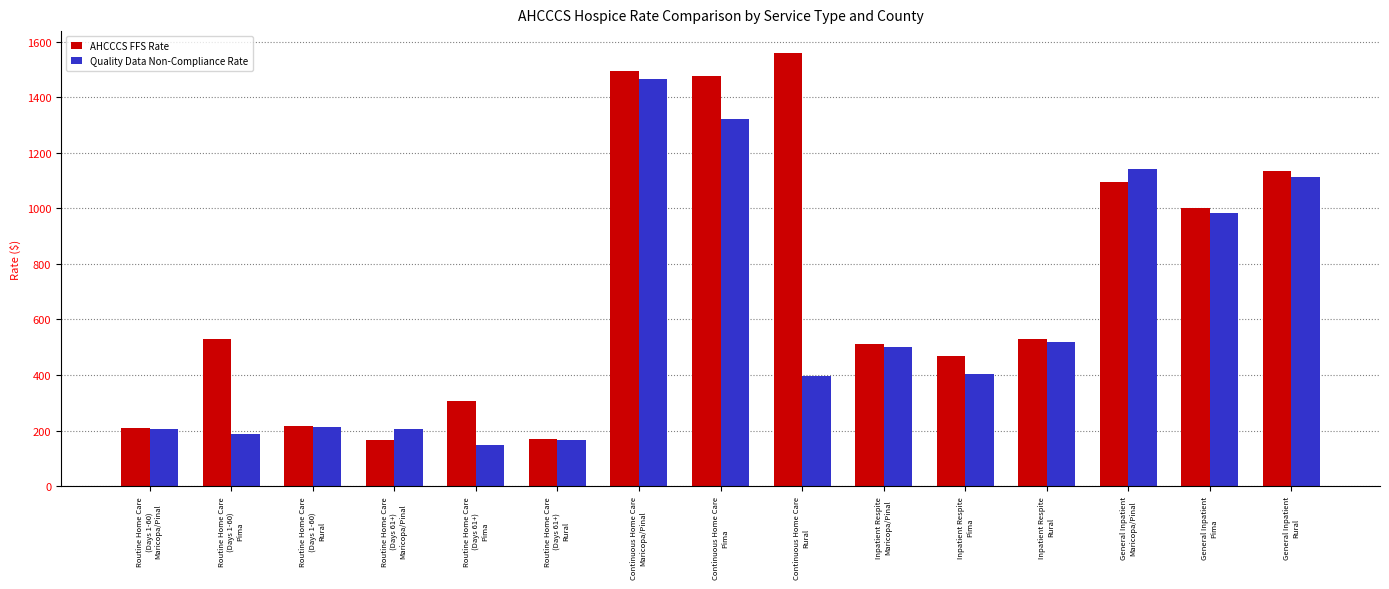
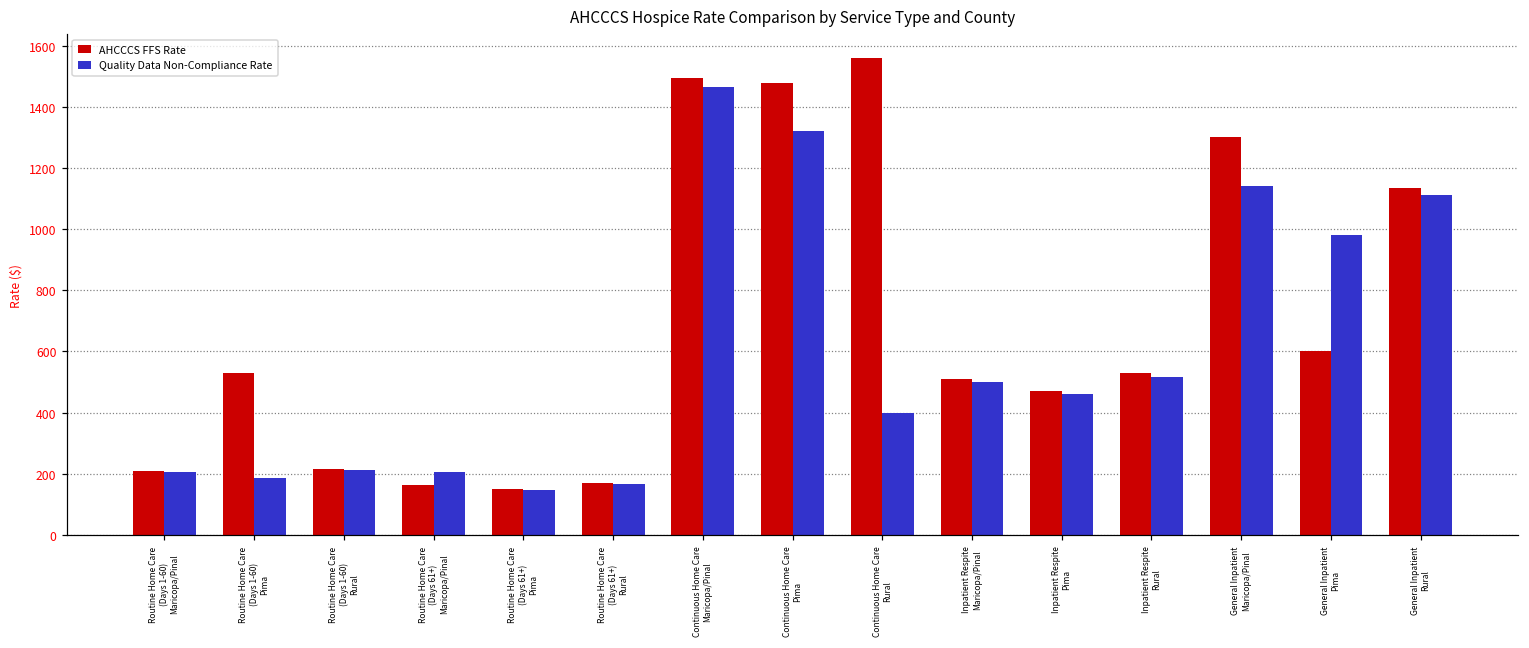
  {
    "AHCCCS FFS Rate": {
      "Routine Home Care (Days 1-60) Maricopa/Pinal": 210,
      "Routine Home Care (Days 1-60) Pima": 530,
      "Routine Home Care (Days 1-60) Rural": 220,
      "Routine Home Care (Days 61+) Maricopa/Pinal": 160,
-     "Routine Home Care (Days 61+) Pima": 300,
+     "Routine Home Care (Days 61+) Pima": 150,
      "Routine Home Care (Days 61+) Rural": 170,
      "Continuous Home Care Maricopa/Pinal": 1490,
      "Continuous Home Care Pima": 1480,
      "Continuous Home Care Rural": 1560,
      "Inpatient Respite Maricopa/Pinal": 510,
      "Inpatient Respite Pima": 470,
      "Inpatient Respite Rural": 530,
-     "General Inpatient Maricopa/Pinal": 1090,
-     "General Inpatient Pima": 1000,
+     "General Inpatient Maricopa/Pinal": 1300,
+     "General Inpatient Pima": 600,
      "General Inpatient Rural": 1130
    },
    "Quality Data Non-Compliance Rate": {
      "Routine Home Care (Days 1-60) Maricopa/Pinal": 200,
      "Routine Home Care (Days 1-60) Pima": 190,
      "Routine Home Care (Days 1-60) Rural": 210,
      "Routine Home Care (Days 61+) Maricopa/Pinal": 210,
      "Routine Home Care (Days 61+) Pima": 150,
      "Routine Home Care (Days 61+) Rural": 170,
      "Continuous Home Care Maricopa/Pinal": 1470,
      "Continuous Home Care Pima": 1320,
      "Continuous Home Care Rural": 400,
      "Inpatient Respite Maricopa/Pinal": 500,
-     "Inpatient Respite Pima": 400,
+     "Inpatient Respite Pima": 460,
      "Inpatient Respite Rural": 520,
      "General Inpatient Maricopa/Pinal": 1140,
      "General Inpatient Pima": 980,
      "General Inpatient Rural": 1110
    }
  }
